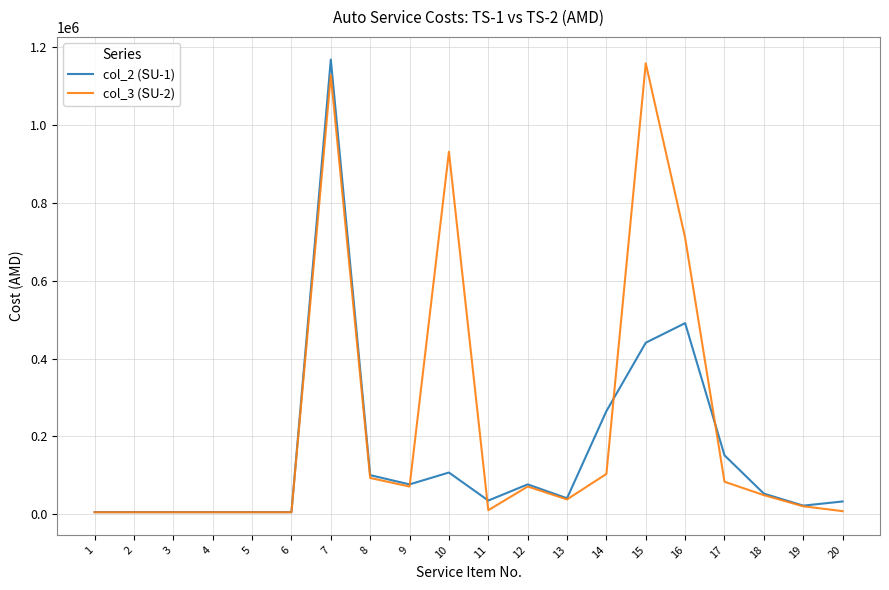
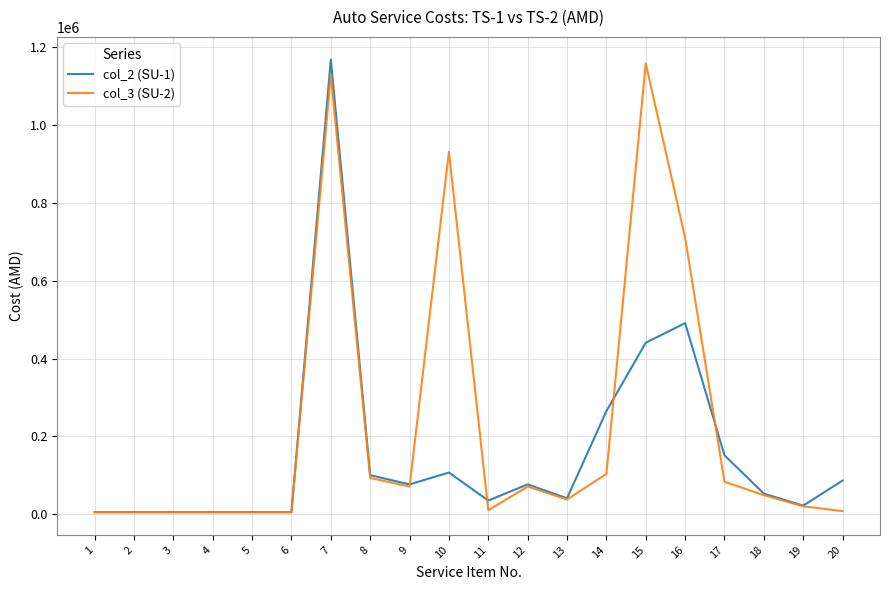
  {
    "col_2 (ՏՍ-1)": {
      "7": 1170000,
      "8": 100000,
      "10": 110000,
      "11": 40000,
      "14": 270000,
      "15": 440000,
      "16": 490000,
      "17": 150000,
-     "20": 30000
+     "20": 90000
    },
    "col_3 (ՏՍ-2)": {
      "7": 1130000,
      "8": 90000,
      "10": 930000,
      "11": 10000,
      "14": 100000,
      "15": 1160000,
      "16": 710000,
      "17": 80000,
      "20": 10000
    }
  }
